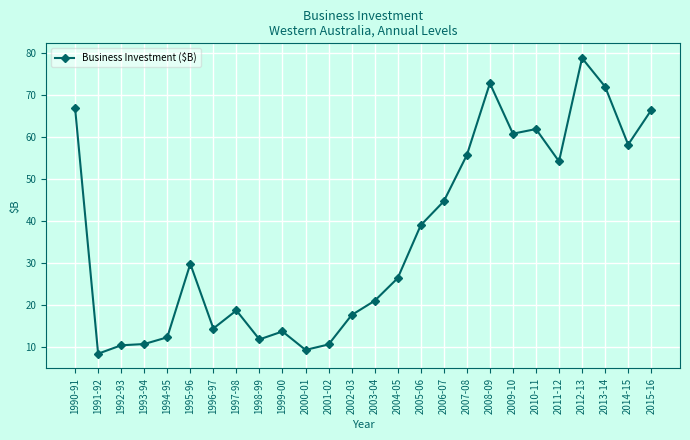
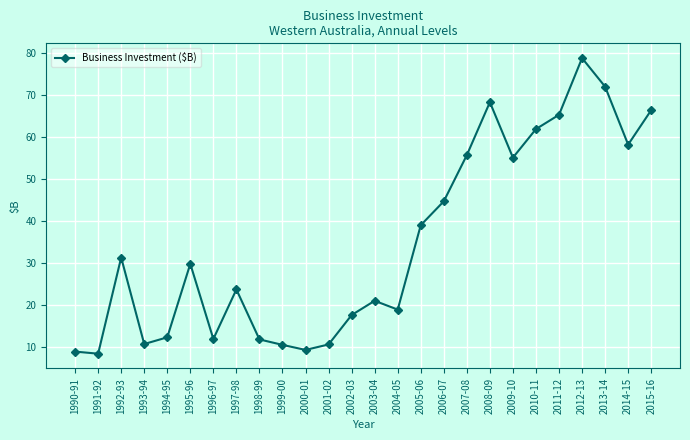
  {
-   "1990-91": 67,
+   "1990-91": 9,
    "1991-92": 9,
-   "1992-93": 11,
+   "1992-93": 31,
    "1993-94": 11,
    "1994-95": 12,
    "1995-96": 30,
-   "1996-97": 15,
-   "1997-98": 19,
+   "1996-97": 12,
+   "1997-98": 24,
    "1998-99": 12,
-   "1999-00": 14,
+   "1999-00": 11,
    "2000-01": 9,
    "2001-02": 11,
    "2002-03": 18,
    "2003-04": 21,
-   "2004-05": 27,
+   "2004-05": 19,
    "2005-06": 39,
    "2006-07": 45,
    "2007-08": 56,
-   "2008-09": 73,
-   "2009-10": 61,
+   "2008-09": 68,
+   "2009-10": 55,
    "2010-11": 62,
-   "2011-12": 54,
+   "2011-12": 65,
    "2012-13": 79,
    "2013-14": 72,
    "2014-15": 58,
    "2015-16": 67
  }
